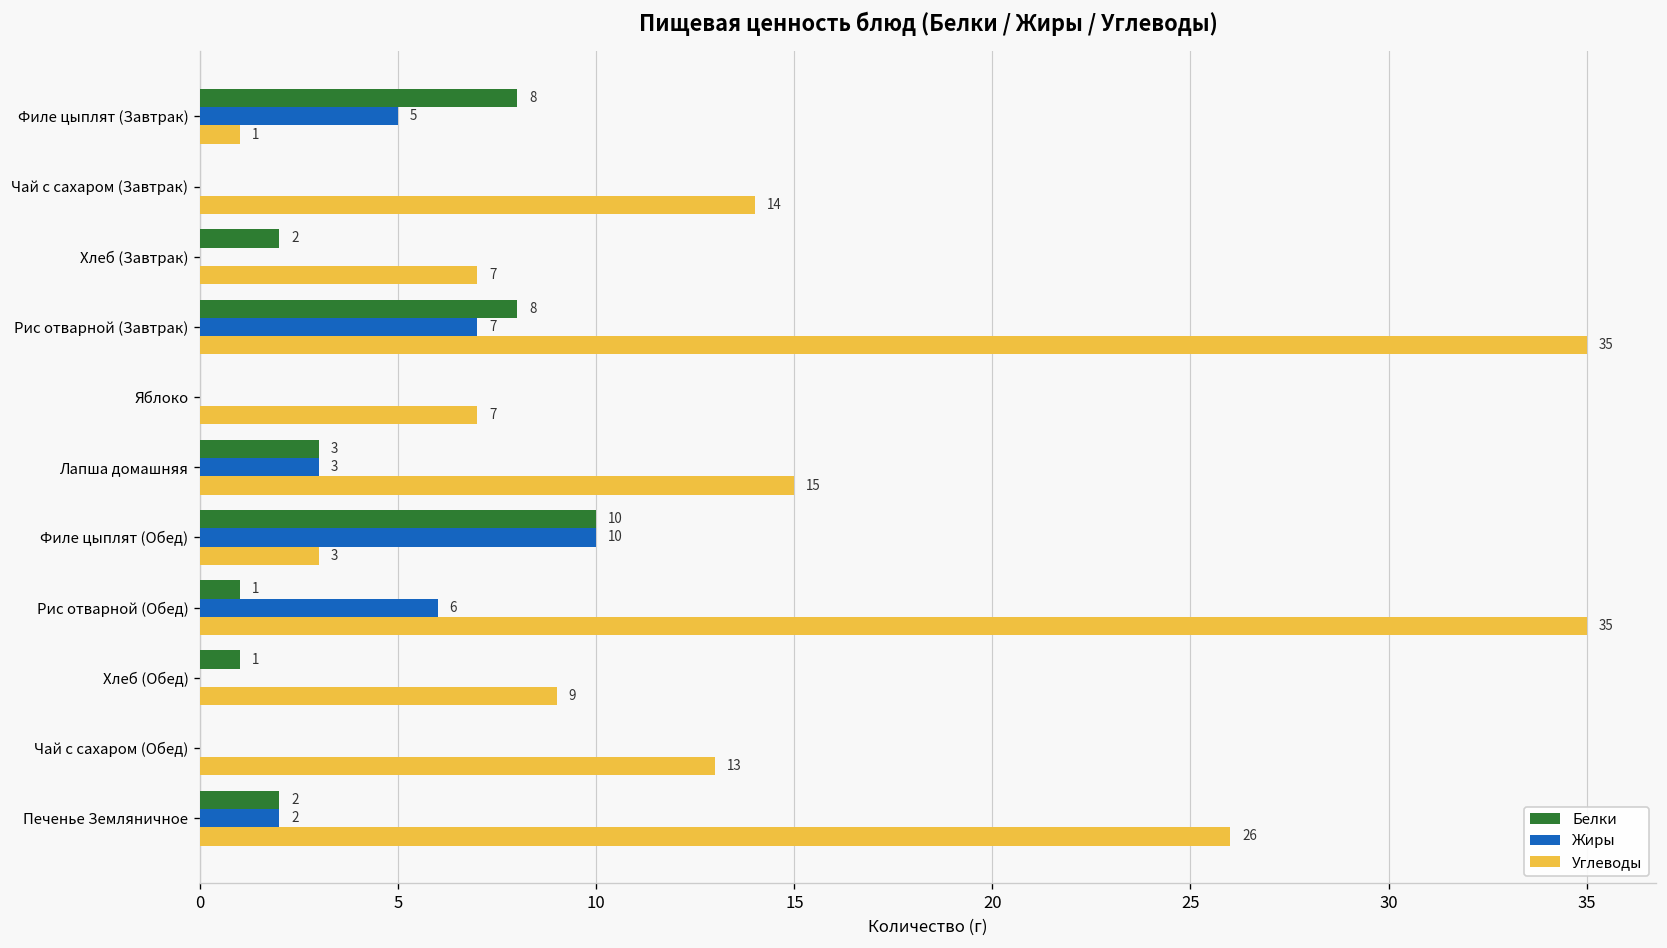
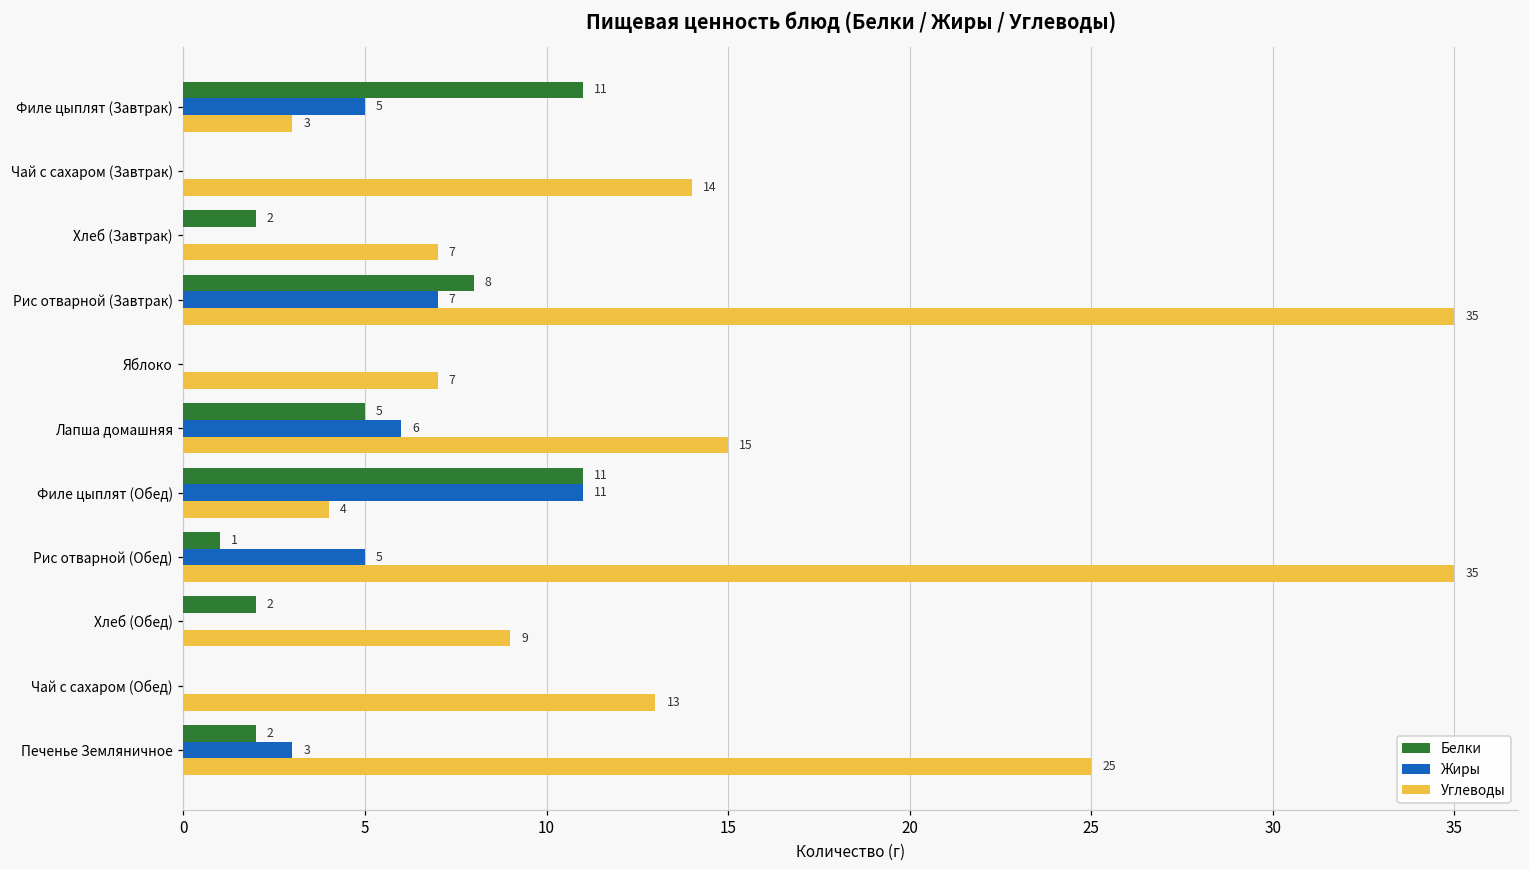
  {
    "Белки": {
-     "Филе цыплят (Завтрак)": 8,
+     "Филе цыплят (Завтрак)": 11,
      "Хлеб (Завтрак)": 2,
      "Рис отварной (Завтрак)": 8,
-     "Лапша домашняя": 3,
-     "Филе цыплят (Обед)": 10,
+     "Лапша домашняя": 5,
+     "Филе цыплят (Обед)": 11,
      "Рис отварной (Обед)": 1,
-     "Хлеб (Обед)": 1,
+     "Хлеб (Обед)": 2,
      "Печенье Земляничное": 2
    },
    "Жиры": {
      "Филе цыплят (Завтрак)": 5,
      "Рис отварной (Завтрак)": 7,
-     "Лапша домашняя": 3,
-     "Филе цыплят (Обед)": 10,
-     "Рис отварной (Обед)": 6,
-     "Печенье Земляничное": 2
+     "Лапша домашняя": 6,
+     "Филе цыплят (Обед)": 11,
+     "Рис отварной (Обед)": 5,
+     "Печенье Земляничное": 3
    },
    "Углеводы": {
-     "Филе цыплят (Завтрак)": 1,
+     "Филе цыплят (Завтрак)": 3,
      "Чай с сахаром (Завтрак)": 14,
      "Хлеб (Завтрак)": 7,
      "Рис отварной (Завтрак)": 35,
      "Яблоко": 7,
      "Лапша домашняя": 15,
-     "Филе цыплят (Обед)": 3,
+     "Филе цыплят (Обед)": 4,
      "Рис отварной (Обед)": 35,
      "Хлеб (Обед)": 9,
      "Чай с сахаром (Обед)": 13,
-     "Печенье Земляничное": 26
+     "Печенье Земляничное": 25
    }
  }
